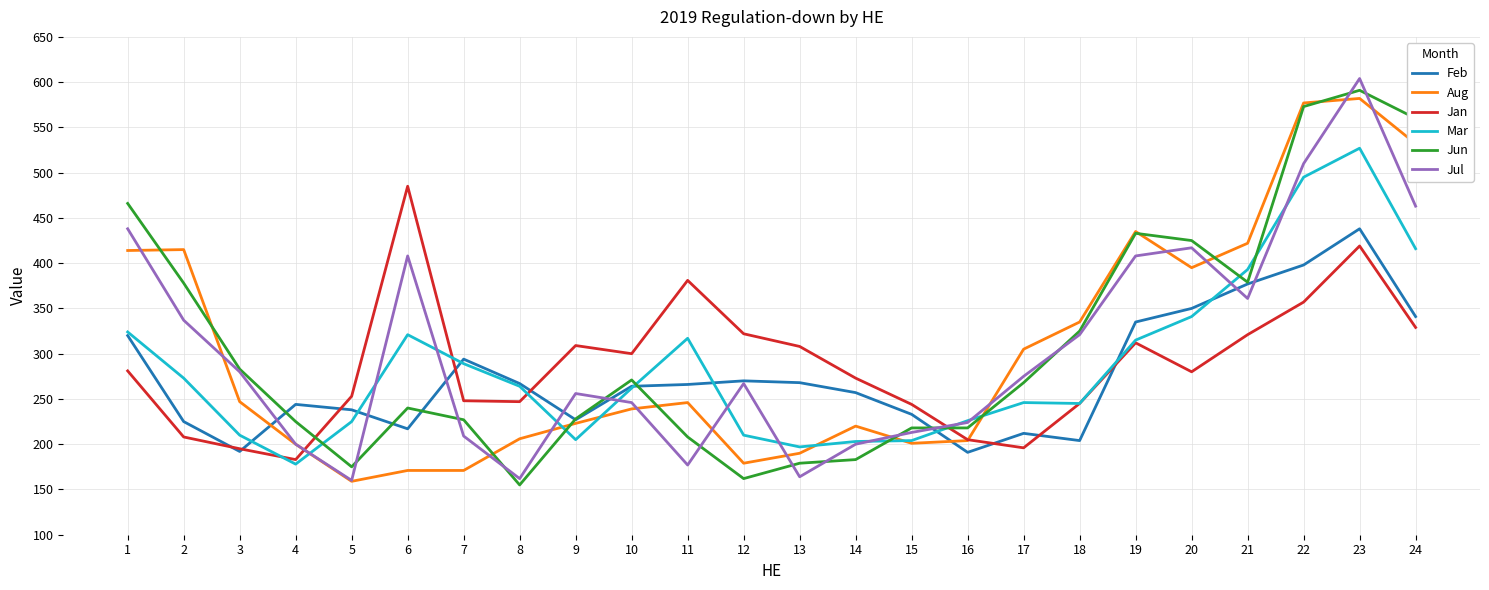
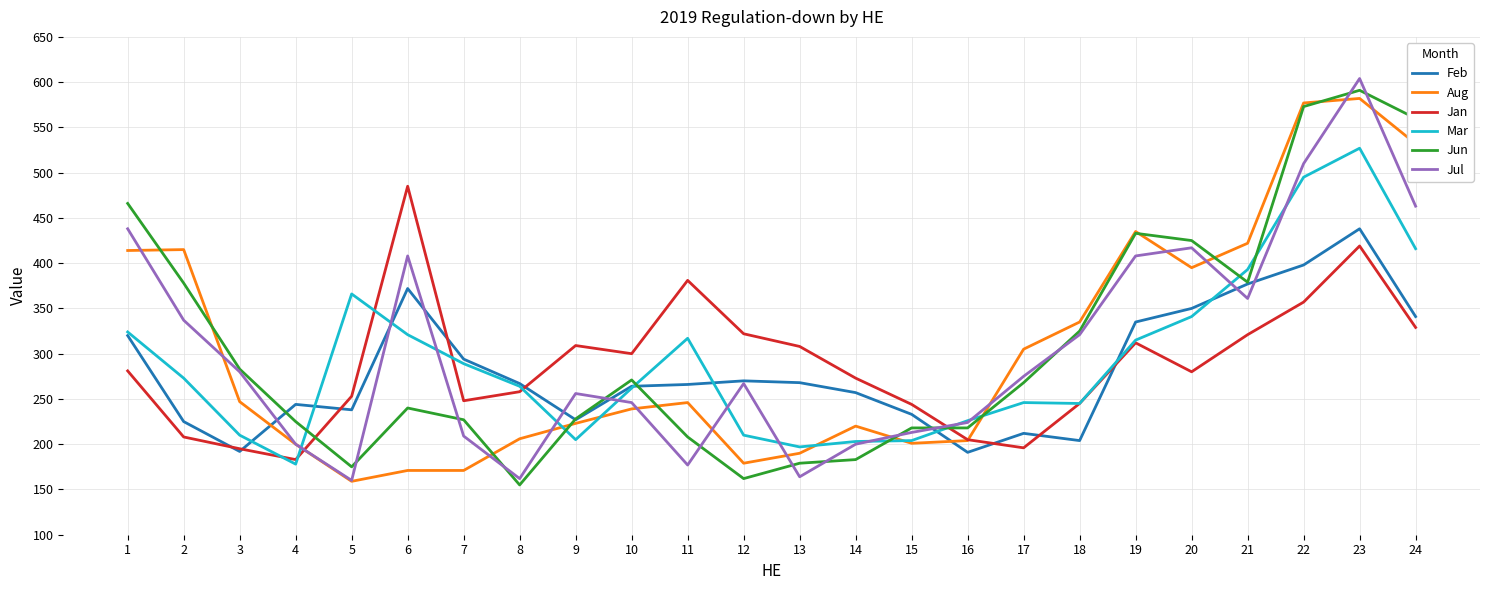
  {
    "Feb": {
      "1": 320,
      "2": 230,
      "3": 190,
      "4": 240,
      "5": 240,
-     "6": 220,
+     "6": 370,
      "7": 290,
      "8": 270,
      "11": 270,
      "12": 270,
      "13": 270,
      "14": 260,
      "15": 230,
      "16": 190,
      "17": 210,
      "18": 200,
      "19": 340,
      "20": 350,
      "22": 400,
      "23": 440,
      "24": 340
    },
    "Aug": {
      "1": 410,
      "2": 420,
      "3": 250,
      "6": 170,
      "7": 170,
      "8": 210,
      "9": 220,
      "10": 240,
      "11": 250,
      "12": 180,
      "13": 190,
      "14": 220,
      "15": 200,
      "17": 310,
      "18": 340,
      "20": 400,
      "21": 420,
      "22": 580,
      "23": 580
    },
    "Jan": {
      "1": 280,
      "2": 210,
      "3": 200,
      "4": 180,
      "5": 250,
      "6": 490,
      "7": 250,
-     "8": 250,
+     "8": 260,
      "9": 310,
      "10": 300,
      "11": 380,
      "12": 320,
      "13": 310,
      "14": 270,
      "15": 240,
      "17": 200,
      "19": 310,
      "20": 280,
      "21": 320,
      "22": 360,
      "23": 420,
      "24": 330
    },
    "Mar": {
      "1": 320,
      "2": 270,
      "3": 210,
      "4": 180,
-     "5": 230,
+     "5": 370,
      "6": 320,
      "7": 290,
      "8": 260,
      "9": 210,
      "11": 320,
      "12": 210,
      "13": 200,
      "14": 200,
      "15": 200,
      "17": 250,
      "19": 320,
      "20": 340,
      "21": 390,
      "22": 500,
      "23": 530,
      "24": 420
    },
    "Jun": {
      "1": 470,
      "2": 380,
      "3": 280,
      "4": 230,
      "5": 180,
      "6": 240,
      "7": 230,
      "8": 160,
      "10": 270,
      "11": 210,
      "12": 160,
      "13": 180,
      "14": 180,
      "15": 220,
      "16": 220,
      "17": 270,
      "18": 330,
      "20": 430,
      "22": 570,
      "23": 590
    },
    "Jul": {
      "1": 440,
      "2": 340,
      "3": 280,
      "6": 410,
      "7": 210,
      "8": 160,
      "9": 260,
      "10": 250,
      "11": 180,
      "12": 270,
      "13": 160,
      "14": 200,
      "15": 210,
      "17": 280,
      "18": 320,
      "19": 410,
      "20": 420,
      "21": 360,
      "22": 510,
      "23": 600,
      "24": 460
    }
  }
